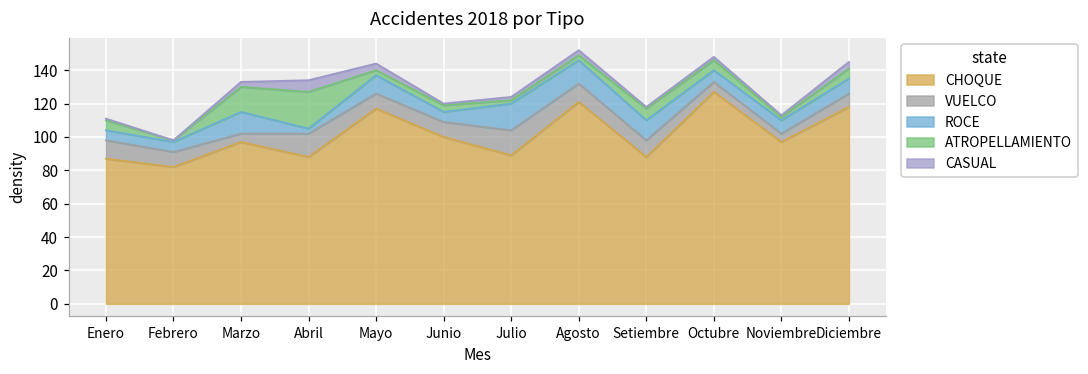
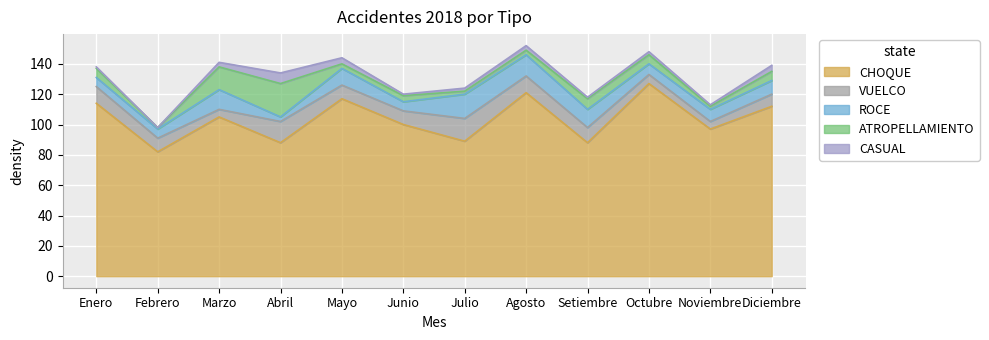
  {
    "CHOQUE": {
-     "Enero": 87,
+     "Enero": 114,
      "Febrero": 82,
-     "Marzo": 97,
+     "Marzo": 105,
      "Abril": 88,
      "Mayo": 117,
      "Junio": 100,
      "Julio": 89,
      "Agosto": 121,
      "Setiembre": 88,
      "Octubre": 127,
      "Noviembre": 97,
-     "Diciembre": 118
+     "Diciembre": 112
    },
    "ATROPELLAMIENTO": {
      "Marzo": 15,
      "Abril": 22,
      "Mayo": 3,
      "Julio": 2,
      "Agosto": 3,
      "Octubre": 6,
      "Diciembre": 6
    }
  }
